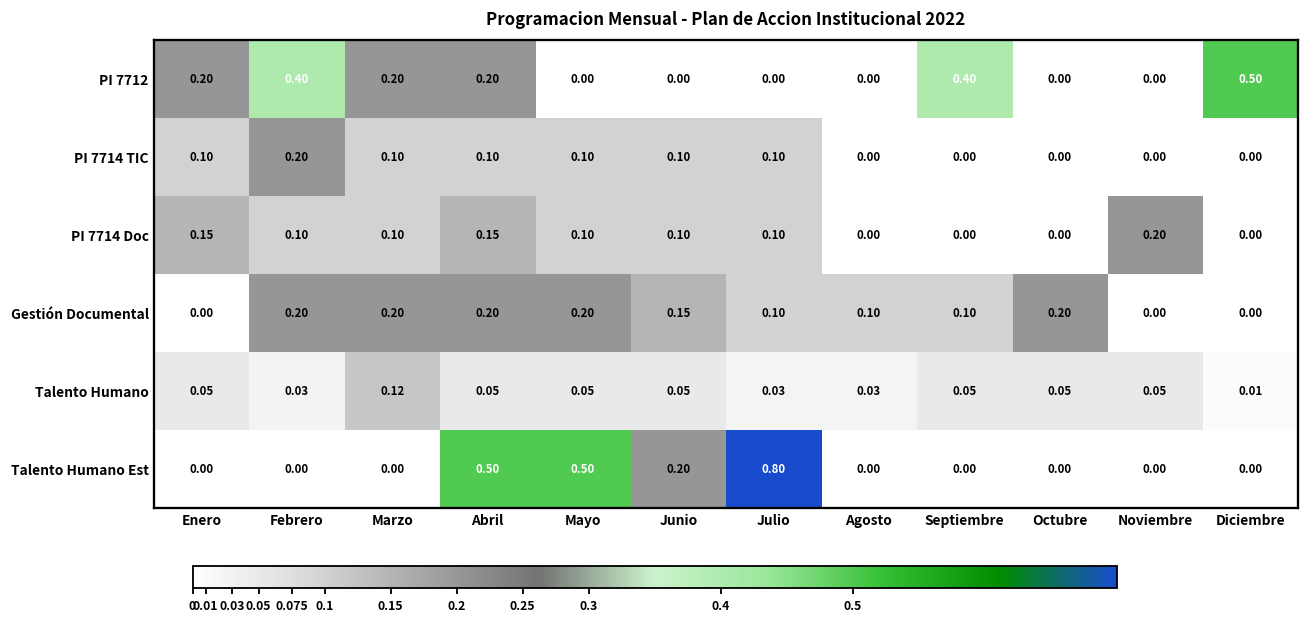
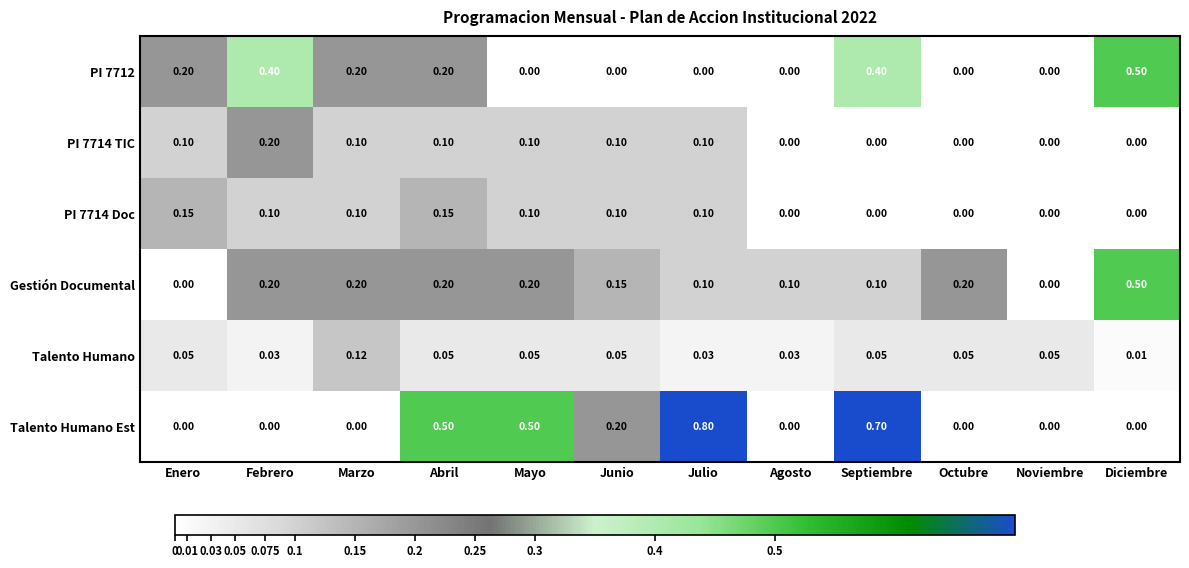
  {
    "PI 7712": {
      "Enero": 0.20,
      "Febrero": 0.40,
      "Marzo": 0.20,
      "Abril": 0.20,
      "Mayo": 0.00,
      "Junio": 0.00,
      "Julio": 0.00,
      "Agosto": 0.00,
      "Septiembre": 0.40,
      "Octubre": 0.00,
      "Noviembre": 0.00,
      "Diciembre": 0.50
    },
    "PI 7714 TIC": {
      "Enero": 0.10,
      "Febrero": 0.20,
      "Marzo": 0.10,
      "Abril": 0.10,
      "Mayo": 0.10,
      "Junio": 0.10,
      "Julio": 0.10,
      "Agosto": 0.00,
      "Septiembre": 0.00,
      "Octubre": 0.00,
      "Noviembre": 0.00,
      "Diciembre": 0.00
    },
    "PI 7714 Doc": {
      "Enero": 0.15,
      "Febrero": 0.10,
      "Marzo": 0.10,
      "Abril": 0.15,
      "Mayo": 0.10,
      "Junio": 0.10,
      "Julio": 0.10,
      "Agosto": 0.00,
      "Septiembre": 0.00,
      "Octubre": 0.00,
-     "Noviembre": 0.20,
+     "Noviembre": 0.00,
      "Diciembre": 0.00
    },
    "Gestión Documental": {
      "Enero": 0.00,
      "Febrero": 0.20,
      "Marzo": 0.20,
      "Abril": 0.20,
      "Mayo": 0.20,
      "Junio": 0.15,
      "Julio": 0.10,
      "Agosto": 0.10,
      "Septiembre": 0.10,
      "Octubre": 0.20,
      "Noviembre": 0.00,
-     "Diciembre": 0.00
+     "Diciembre": 0.50
    },
    "Talento Humano": {
      "Enero": 0.05,
      "Febrero": 0.03,
      "Marzo": 0.12,
      "Abril": 0.05,
      "Mayo": 0.05,
      "Junio": 0.05,
      "Julio": 0.03,
      "Agosto": 0.03,
      "Septiembre": 0.05,
      "Octubre": 0.05,
      "Noviembre": 0.05,
      "Diciembre": 0.01
    },
    "Talento Humano Est": {
      "Enero": 0.00,
      "Febrero": 0.00,
      "Marzo": 0.00,
      "Abril": 0.50,
      "Mayo": 0.50,
      "Junio": 0.20,
      "Julio": 0.80,
      "Agosto": 0.00,
-     "Septiembre": 0.00,
+     "Septiembre": 0.70,
      "Octubre": 0.00,
      "Noviembre": 0.00,
      "Diciembre": 0.00
    }
  }
